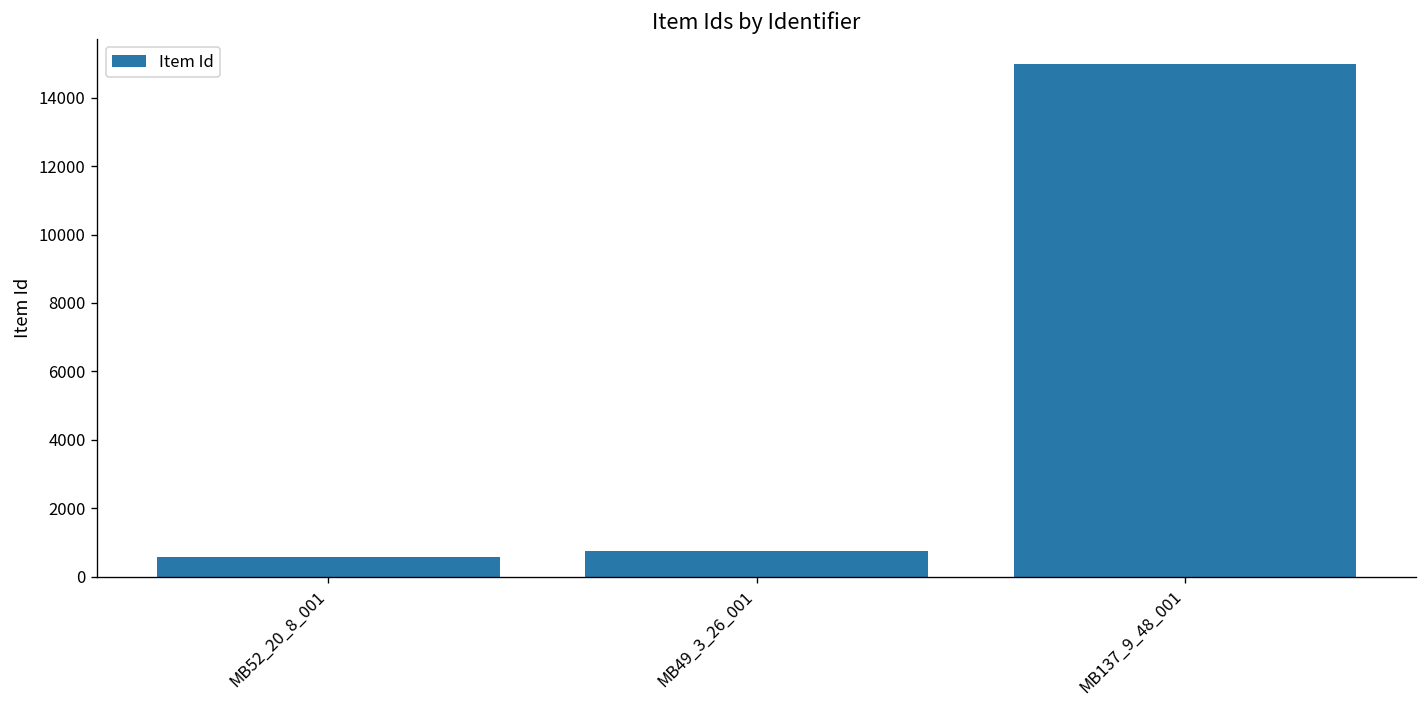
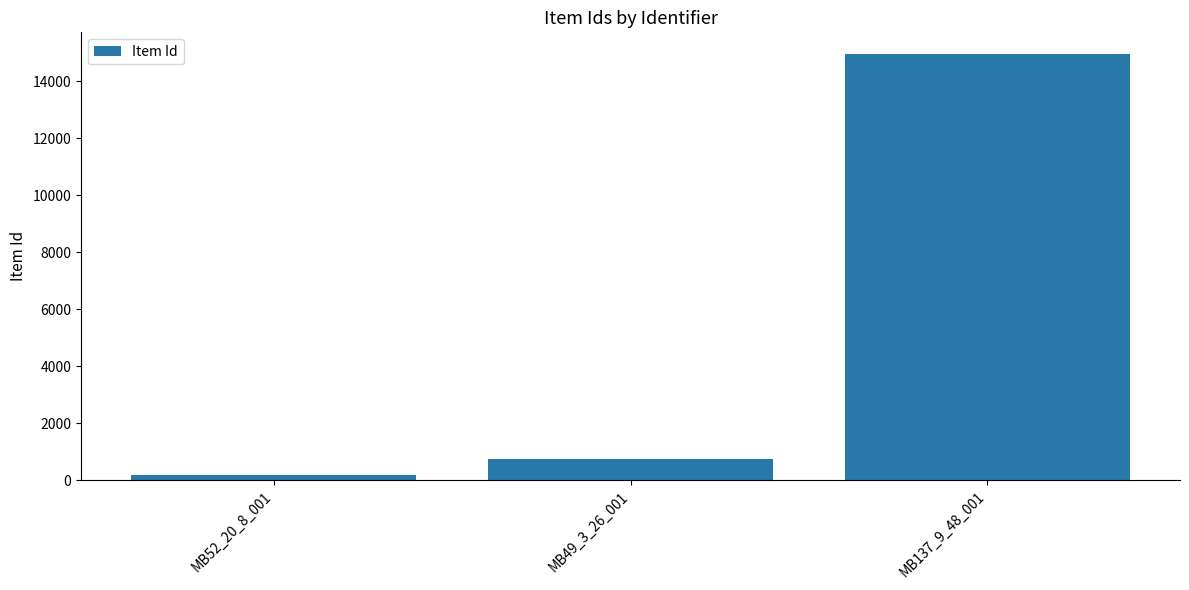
  {
-   "MB52_20_8_001": 600,
+   "MB52_20_8_001": 200,
    "MB49_3_26_001": 700,
    "MB137_9_48_001": 15000
  }
